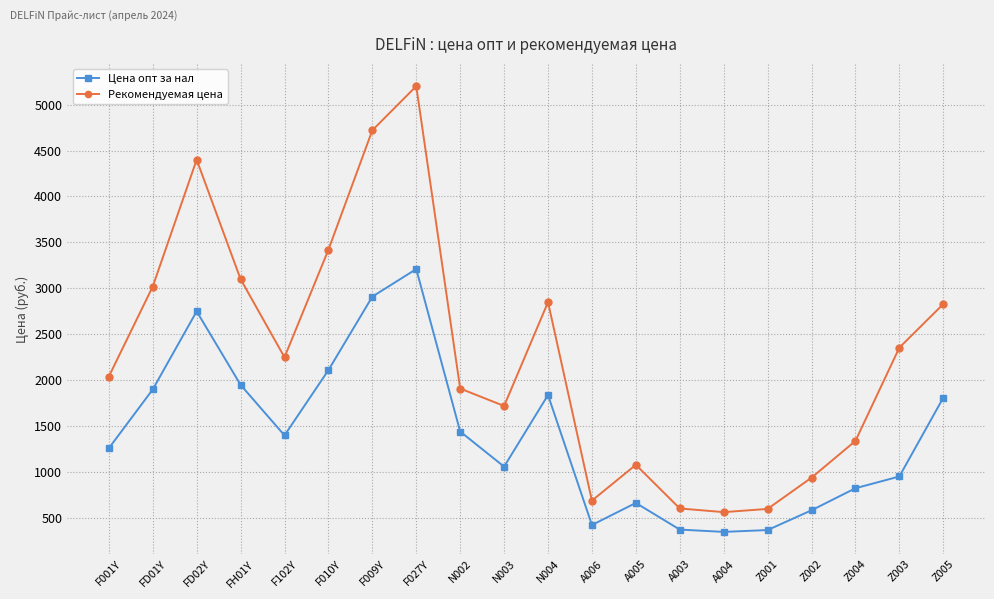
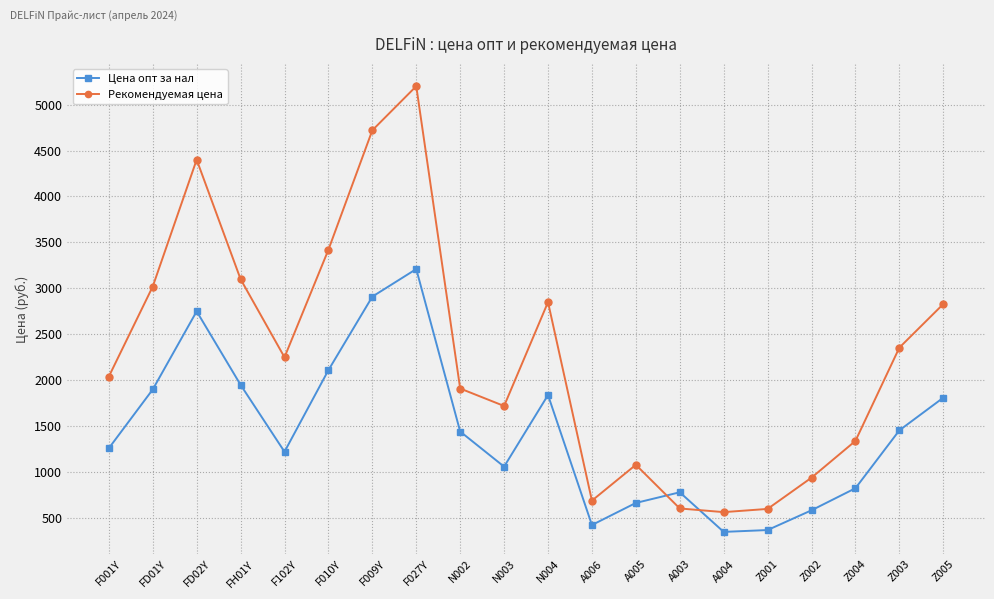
  {
    "Цена опт за нал": {
      "F001Y": 1300,
      "FD01Y": 1900,
      "FD02Y": 2800,
      "FH01Y": 2000,
-     "F102Y": 1400,
+     "F102Y": 1200,
      "F010Y": 2100,
      "F009Y": 2900,
      "F027Y": 3200,
      "N002": 1400,
      "N003": 1100,
      "N004": 1800,
      "А006": 400,
      "А005": 700,
-     "A003": 400,
+     "A003": 800,
      "A004": 400,
      "Z001": 400,
      "Z002": 600,
      "Z004": 800,
-     "Z003": 1000,
+     "Z003": 1500,
      "Z005": 1800
    },
    "Рекомендуемая цена": {
      "F001Y": 2000,
      "FD01Y": 3000,
      "FD02Y": 4400,
      "FH01Y": 3100,
      "F102Y": 2300,
      "F010Y": 3400,
      "F009Y": 4700,
      "F027Y": 5200,
      "N002": 1900,
      "N003": 1700,
      "N004": 2900,
      "А006": 700,
      "А005": 1100,
      "A003": 600,
      "A004": 600,
      "Z001": 600,
      "Z002": 900,
      "Z004": 1300,
      "Z003": 2400,
      "Z005": 2800
    }
  }
